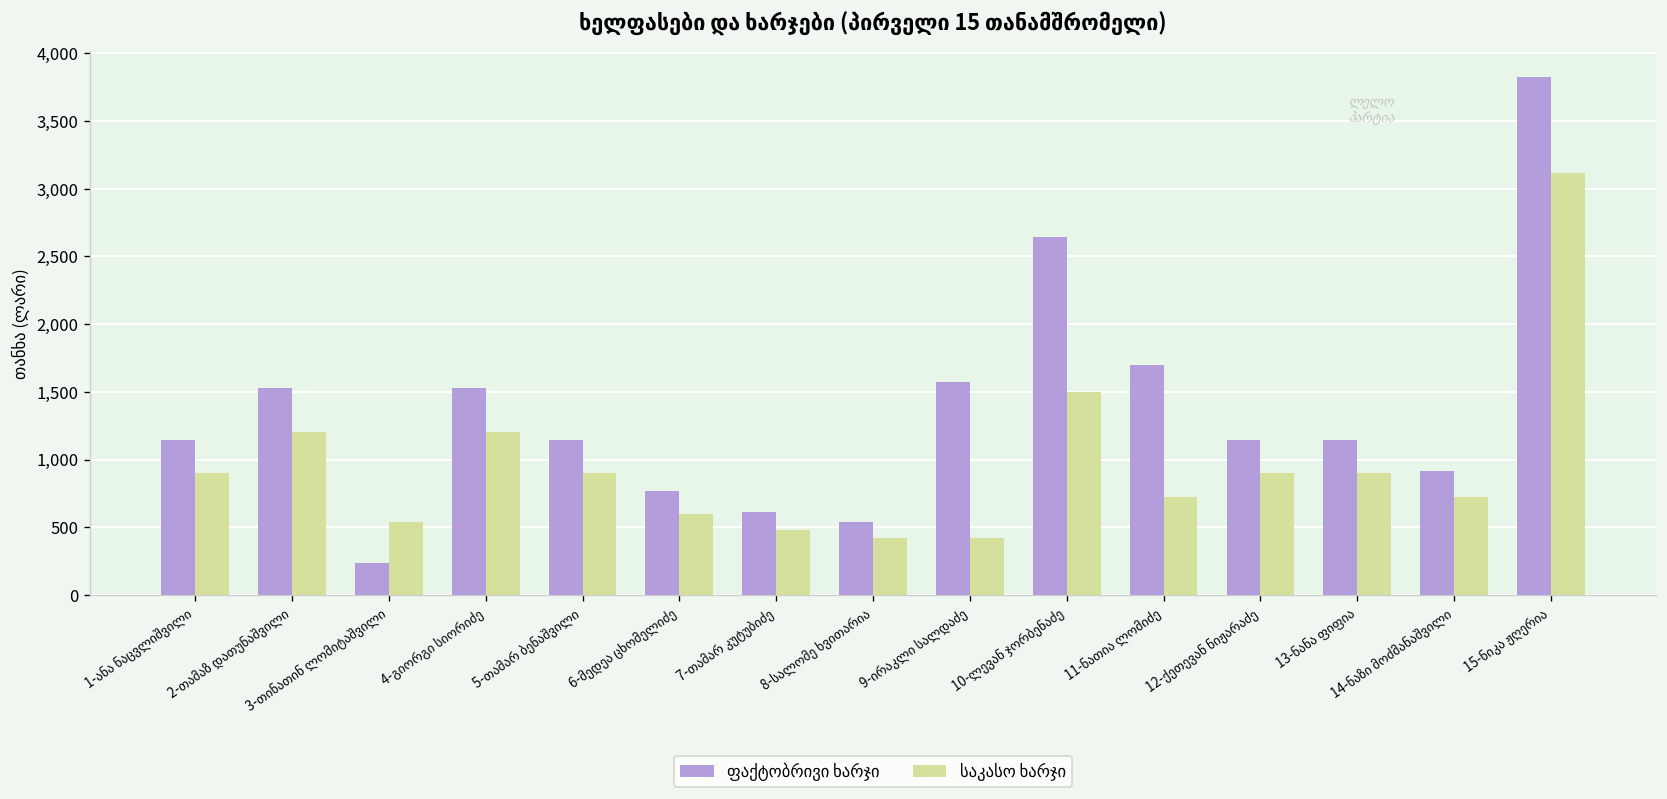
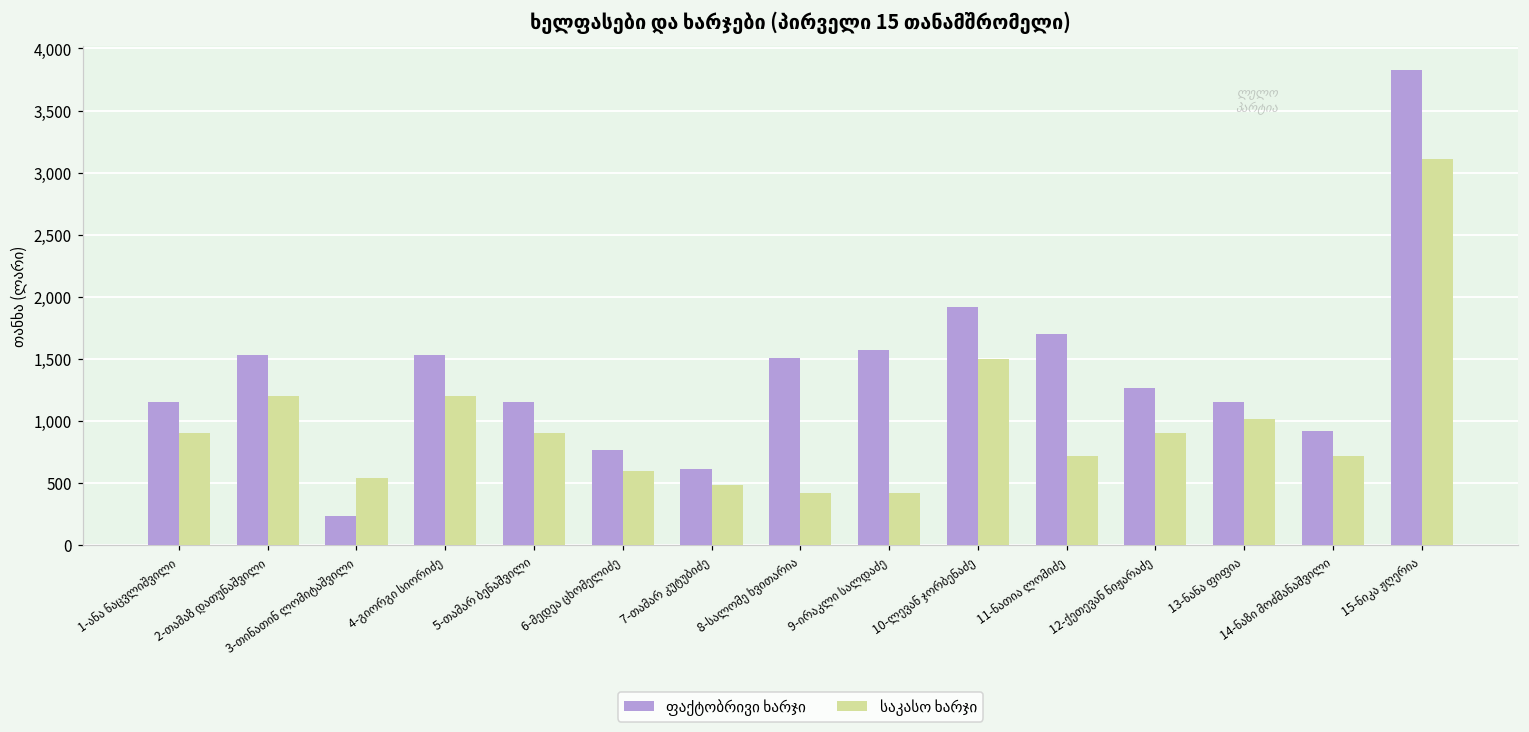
  {
    "ფაქტობრივი ხარჯი": {
      "1-ანა ნაცვლიშვილი": "1,150",
      "2-თამაზ დათუნაშვილი": "1,530",
      "3-თინათინ ლომიტაშვილი": "240",
      "4-გიორგი სიორიძე": "1,530",
      "5-თამარ ბენაშვილი": "1,150",
      "6-მედეა ცხომელიძე": "770",
      "7-თამარ კუტუბიძე": "610",
-     "8-სალომე ხვითარია": "540",
+     "8-სალომე ხვითარია": "1,500",
      "9-ირაკლი სალდაძე": "1,570",
-     "10-ლევან ჯორბენაძე": "2,640",
+     "10-ლევან ჯორბენაძე": "1,910",
      "11-ნათია ლომიძე": "1,700",
-     "12-ქეთევან ნიჟარაძე": "1,150",
+     "12-ქეთევან ნიჟარაძე": "1,260",
      "13-ნანა ფიფია": "1,150",
      "14-ნაზი მოძმანაშვილი": "920",
      "15-ნიკა ჟღერია": "3,830"
    },
    "საკასო ხარჯი": {
      "1-ანა ნაცვლიშვილი": "900",
      "2-თამაზ დათუნაშვილი": "1,200",
      "3-თინათინ ლომიტაშვილი": "540",
      "4-გიორგი სიორიძე": "1,200",
      "5-თამარ ბენაშვილი": "900",
      "6-მედეა ცხომელიძე": "600",
      "7-თამარ კუტუბიძე": "480",
      "8-სალომე ხვითარია": "420",
      "9-ირაკლი სალდაძე": "420",
      "10-ლევან ჯორბენაძე": "1,500",
      "11-ნათია ლომიძე": "720",
      "12-ქეთევან ნიჟარაძე": "900",
-     "13-ნანა ფიფია": "900",
+     "13-ნანა ფიფია": "1,020",
      "14-ნაზი მოძმანაშვილი": "720",
      "15-ნიკა ჟღერია": "3,110"
    }
  }
